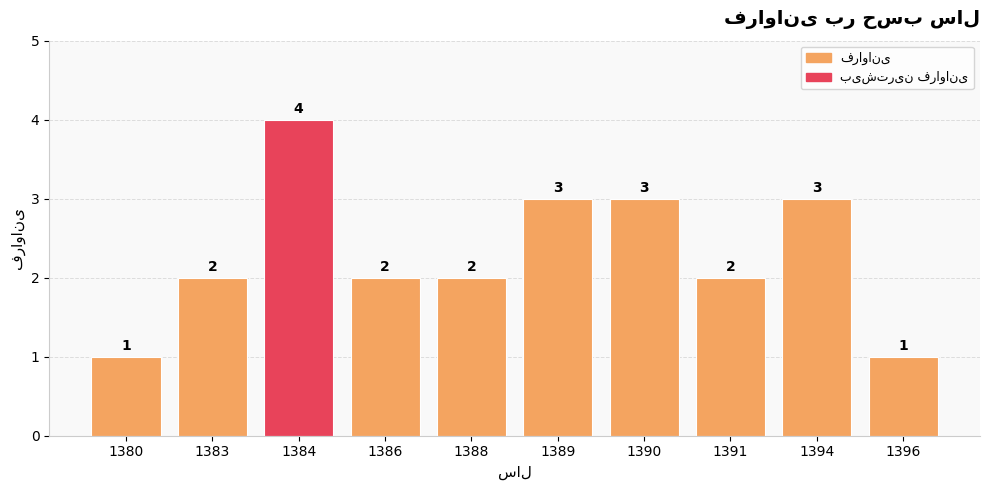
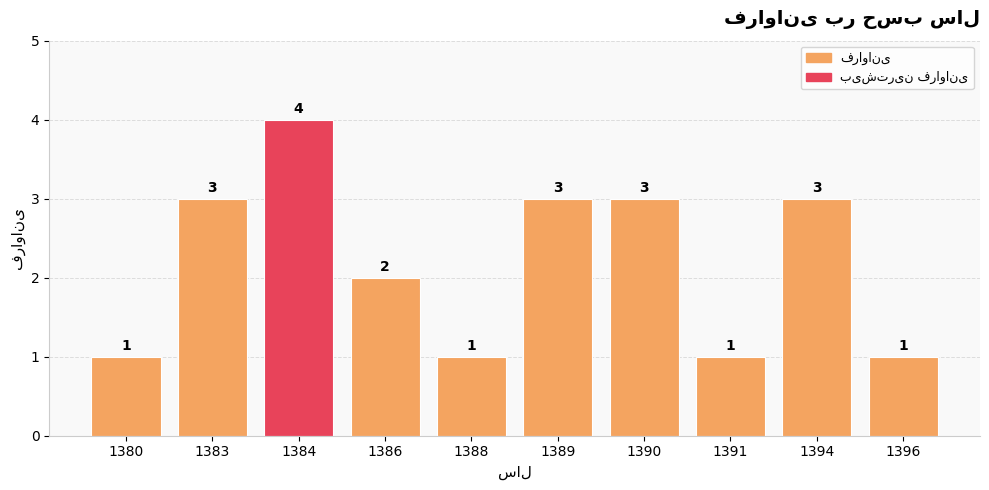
  {
    "1380": 1,
-   "1383": 2,
+   "1383": 3,
    "1384": 4,
    "1386": 2,
-   "1388": 2,
+   "1388": 1,
    "1389": 3,
    "1390": 3,
-   "1391": 2,
+   "1391": 1,
    "1394": 3,
    "1396": 1
  }
